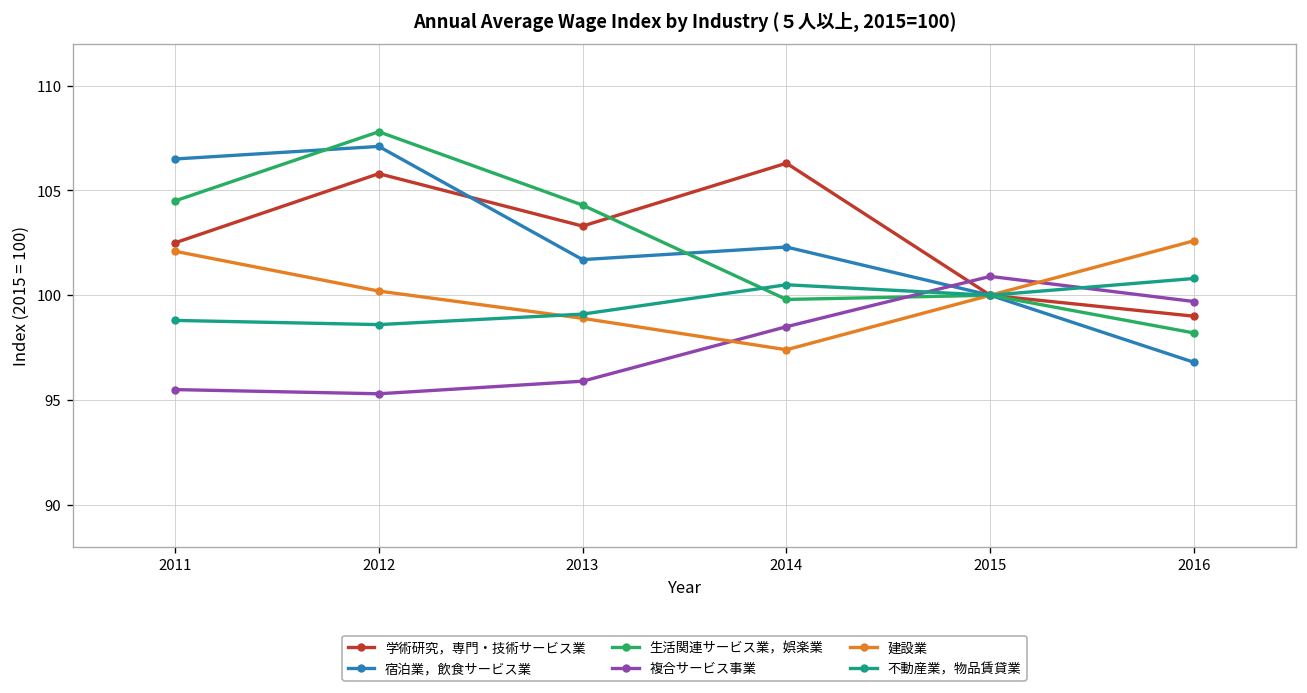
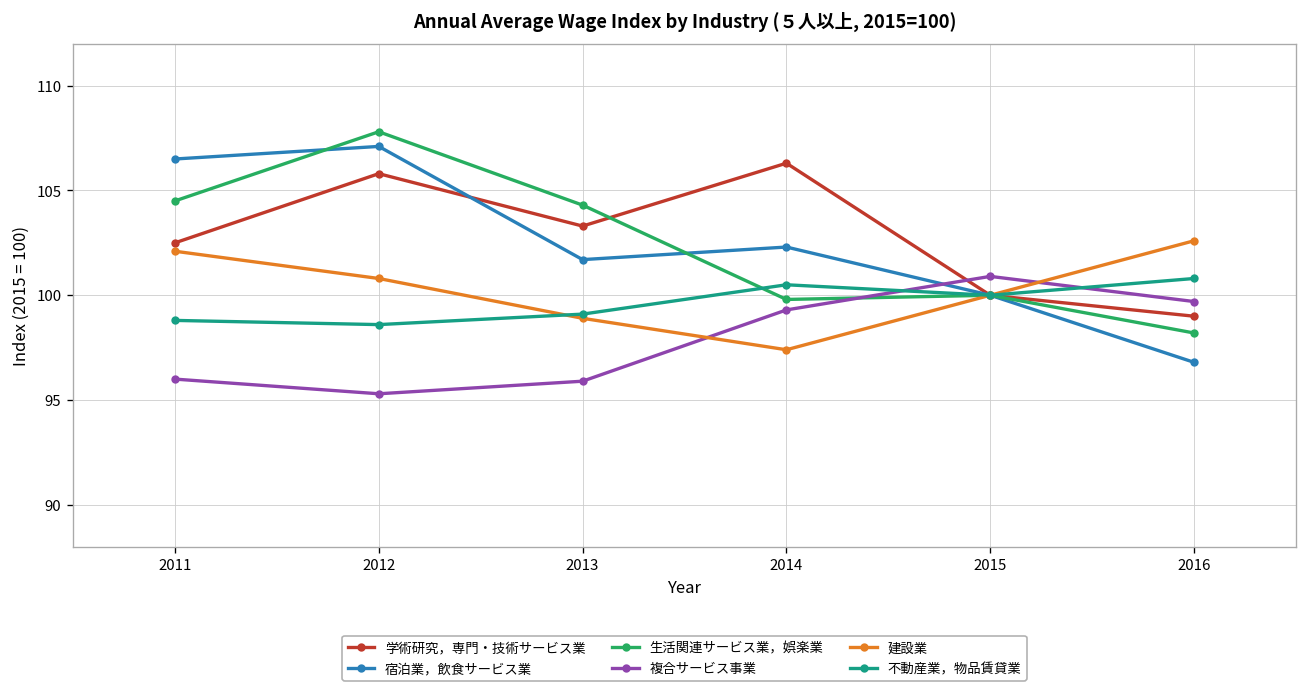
  {
    "学術研究，専門・技術サービス業": {
      "2011": 102.5,
      "2012": 105.8,
      "2013": 103.3,
      "2014": 106.3,
      "2016": 99.0
    },
    "宿泊業，飲食サービス業": {
      "2011": 106.5,
      "2012": 107.1,
      "2013": 101.7,
      "2014": 102.3,
      "2016": 96.8
    },
    "複合サービス事業": {
-     "2011": 95.5,
+     "2011": 96.0,
      "2012": 95.3,
      "2013": 95.9,
-     "2014": 98.5,
+     "2014": 99.3,
      "2015": 100.9,
      "2016": 99.7
    },
    "建設業": {
      "2011": 102.1,
-     "2012": 100.2,
+     "2012": 100.8,
      "2013": 98.9,
      "2014": 97.4,
      "2016": 102.6
    }
  }
